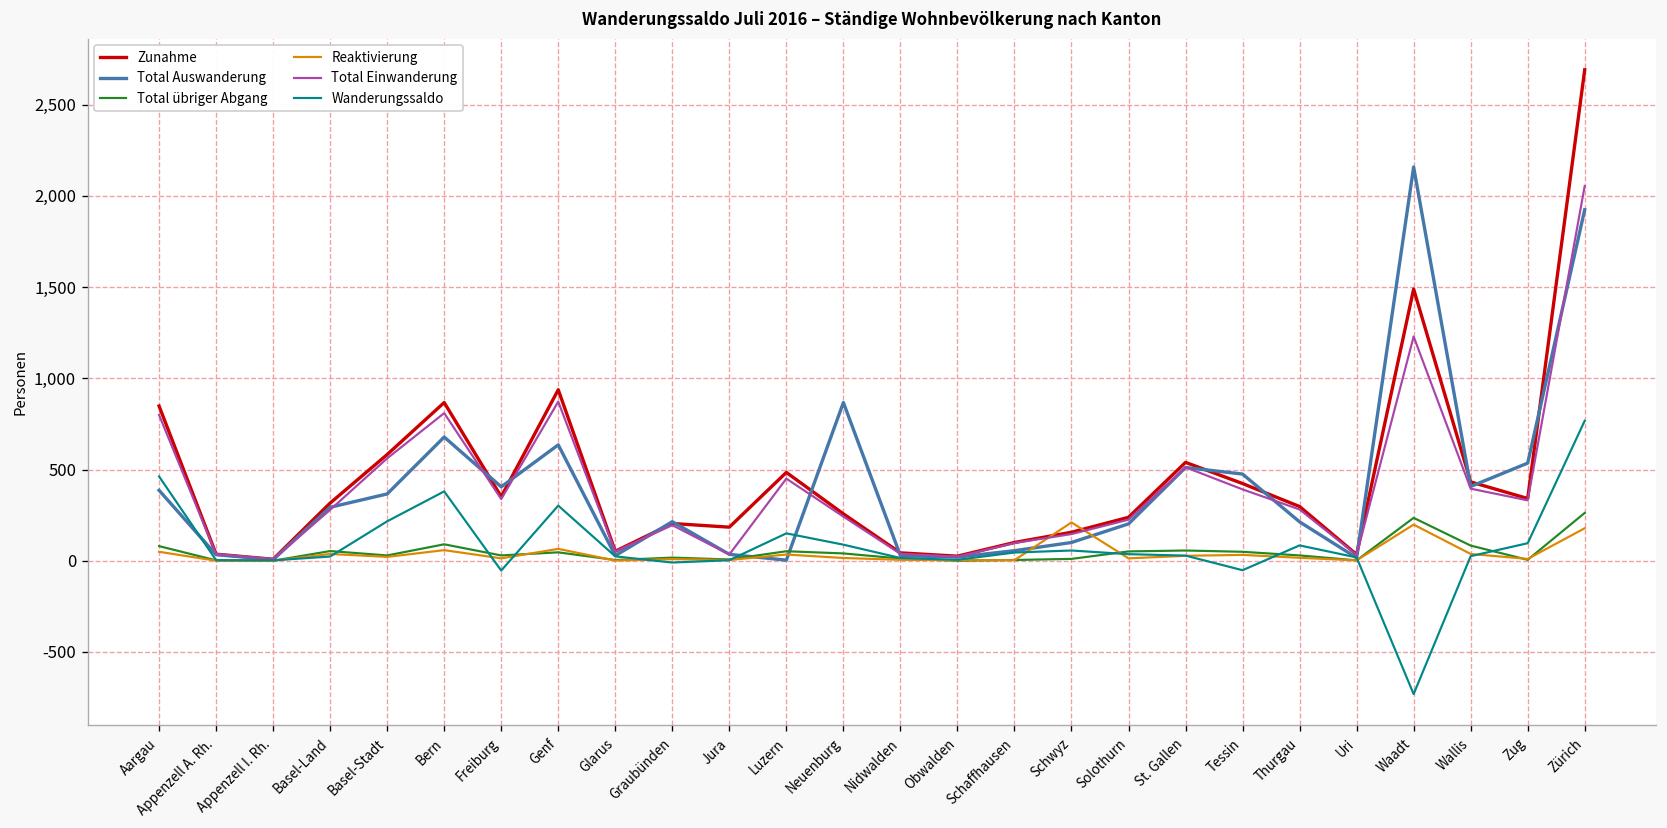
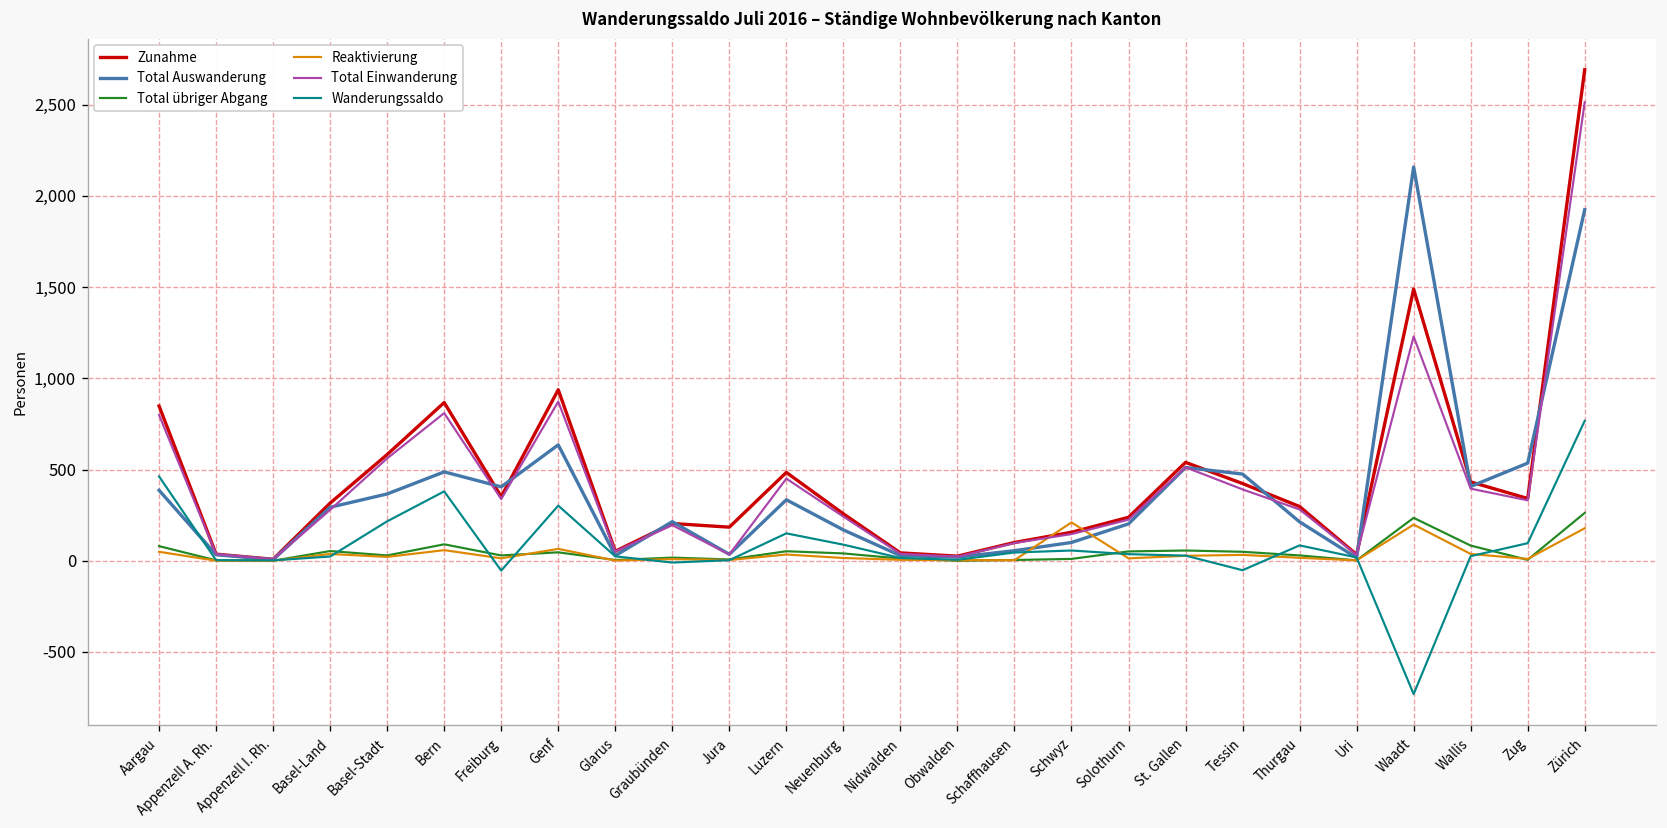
  {
    "Zunahme": {
      "Aargau": "850",
      "Basel-Land": "320",
      "Basel-Stadt": "580",
      "Bern": "870",
      "Genf": "940",
      "Jura": "180",
      "Luzern": "480",
      "St. Gallen": "540",
      "Tessin": "420",
      "Waadt": "1,490",
      "Wallis": "430",
      "Zürich": "2,690"
    },
    "Total Auswanderung": {
      "Aargau": "390",
      "Basel-Stadt": "370",
-     "Bern": "680",
+     "Bern": "490",
      "Freiburg": "410",
      "Genf": "640",
-     "Luzern": "0",
-     "Neuenburg": "870",
+     "Luzern": "330",
+     "Neuenburg": "170",
      "Schwyz": "100",
      "Solothurn": "200",
      "Tessin": "480",
      "Thurgau": "210",
      "Waadt": "2,160",
      "Zug": "540",
      "Zürich": "1,920"
    },
    "Total übriger Abgang": {
      "Aargau": "80",
      "Bern": "90",
      "Genf": "50",
      "Luzern": "50",
      "Neuenburg": "40",
      "Schwyz": "10",
      "St. Gallen": "60",
      "Tessin": "50",
      "Waadt": "240",
      "Wallis": "80",
      "Zürich": "260"
    },
    "Reaktivierung": {
      "Aargau": "50",
      "Bern": "60",
      "Genf": "70",
      "Luzern": "30",
      "Neuenburg": "20",
      "Schwyz": "210",
      "Solothurn": "10",
      "Tessin": "30",
      "Waadt": "200",
      "Zürich": "180"
    },
    "Total Einwanderung": {
      "Aargau": "800",
      "Basel-Stadt": "560",
      "Bern": "810",
      "Genf": "870",
      "Luzern": "450",
      "Tessin": "390",
      "Waadt": "1,230",
-     "Zürich": "2,050"
+     "Zürich": "2,510"
    },
    "Wanderungssaldo": {
      "Aargau": "460",
      "Basel-Stadt": "220",
      "Bern": "380",
      "Freiburg": "-50",
      "Genf": "300",
      "Graubünden": "-10",
      "Luzern": "150",
      "Neuenburg": "90",
      "Schwyz": "60",
      "Tessin": "-50",
      "Thurgau": "80",
      "Waadt": "-730",
      "Zug": "100",
      "Zürich": "770"
    }
  }
